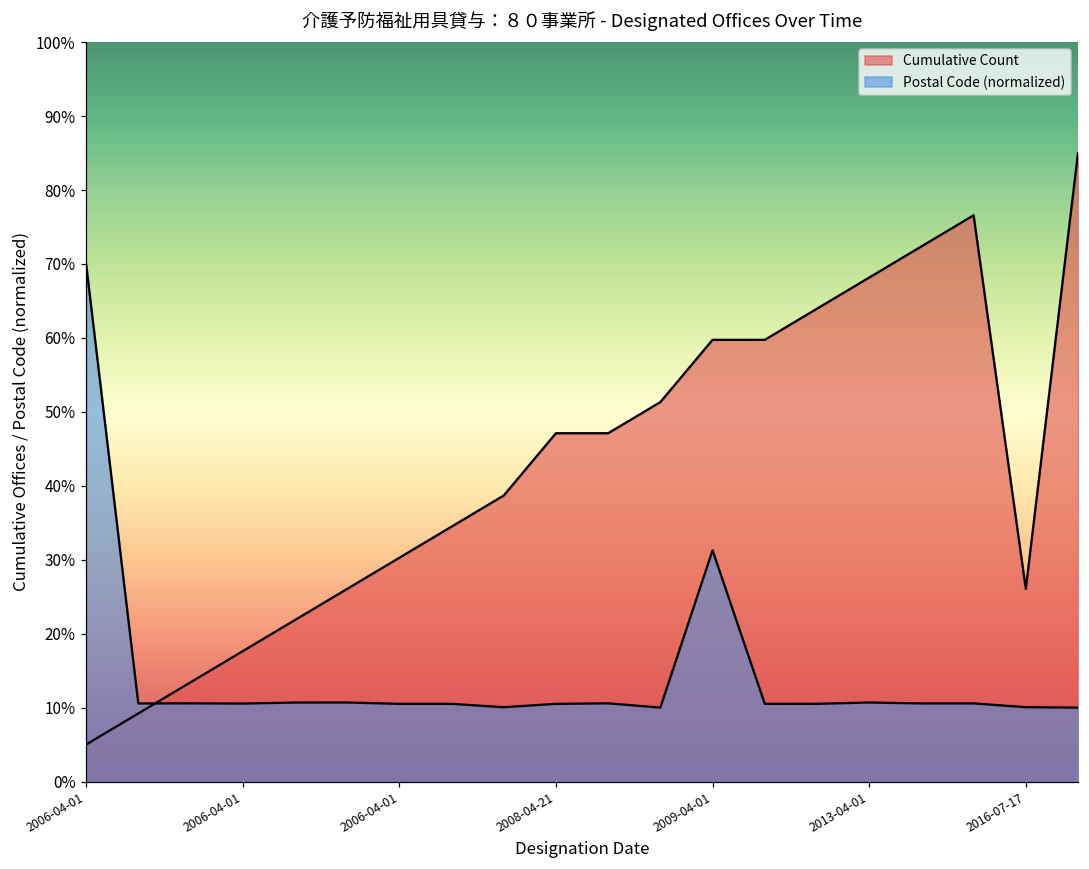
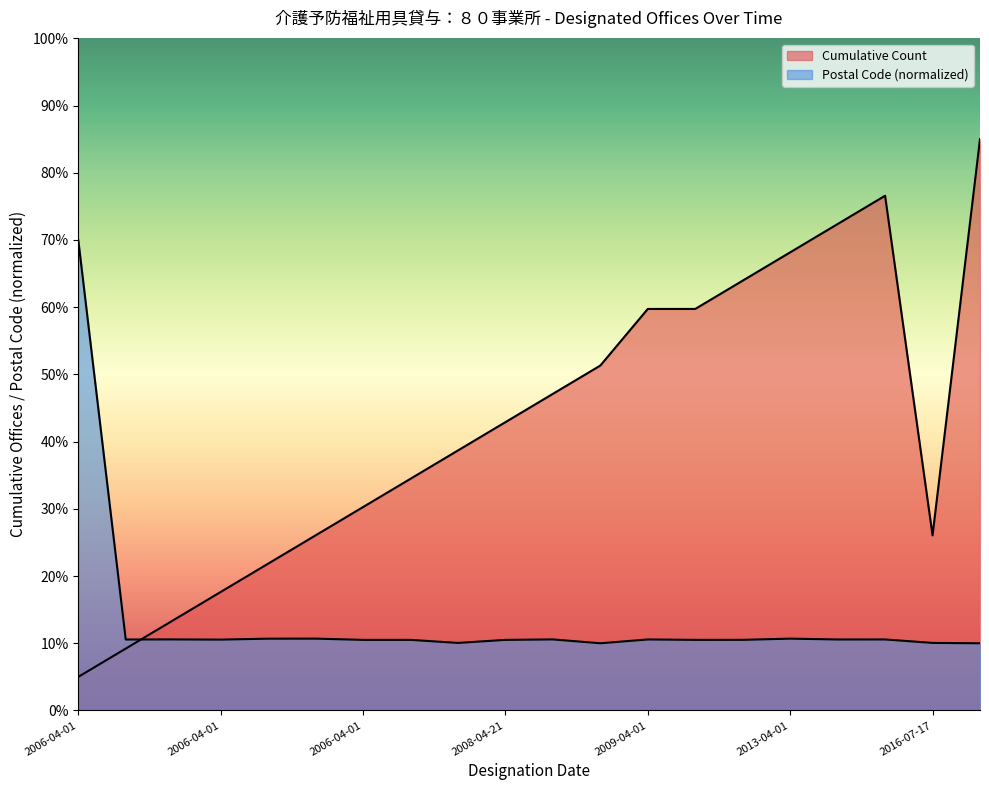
  {
    "Cumulative Count": {
-     "2008-04-21": "47%",
+     "2008-04-21": "43%",
      "2009-04-01": "60%",
      "2016-07-17": "26%"
    },
    "Postal Code (normalized)": {
      "2008-04-21": "11%",
-     "2009-04-01": "31%",
+     "2009-04-01": "11%",
      "2016-07-17": "10%"
    }
  }
